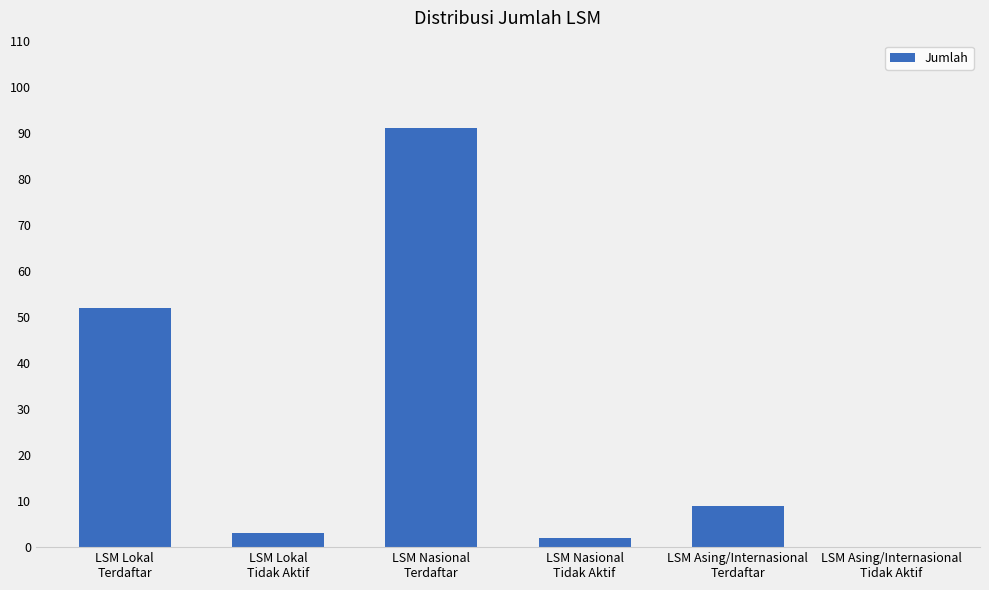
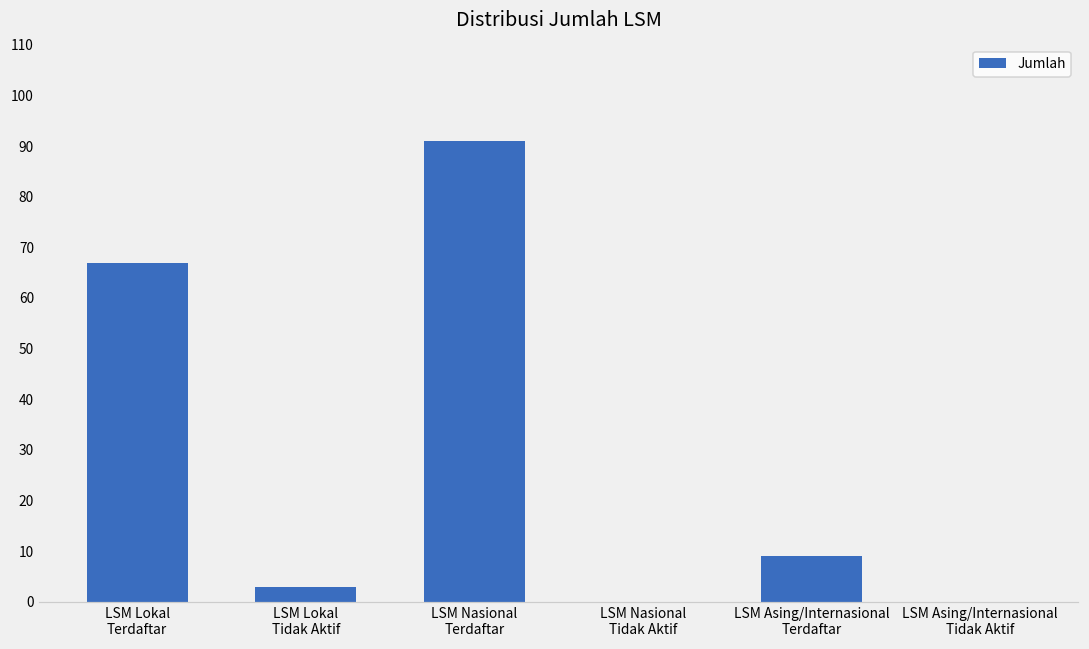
  {
-   "LSM Lokal Terdaftar": 52,
+   "LSM Lokal Terdaftar": 67,
    "LSM Lokal Tidak Aktif": 3,
    "LSM Nasional Terdaftar": 91,
-   "LSM Nasional Tidak Aktif": 2,
+   "LSM Nasional Tidak Aktif": 0,
    "LSM Asing/Internasional Terdaftar": 9,
    "LSM Asing/Internasional Tidak Aktif": 0
  }
